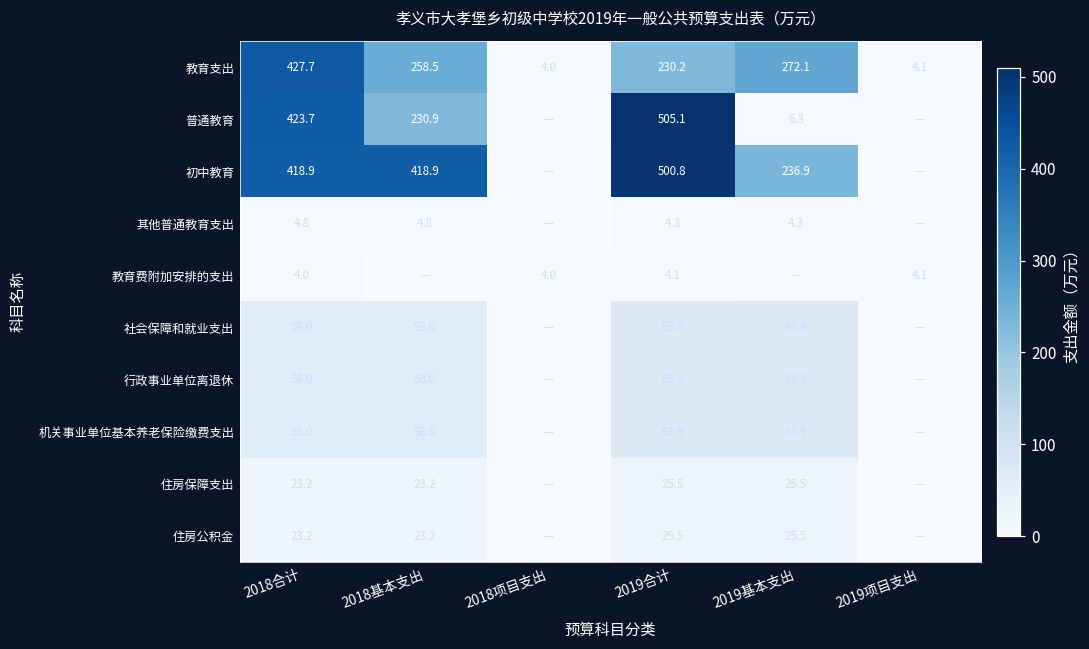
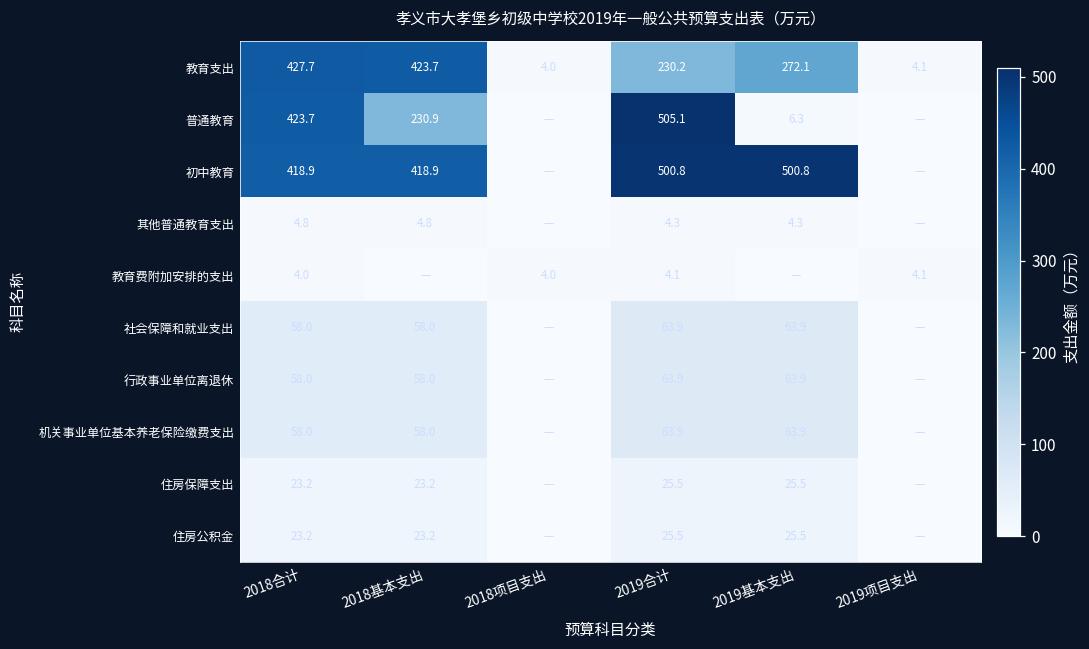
  {
    "教育支出": {
      "2018合计": 427.7,
-     "2018基本支出": 258.5,
+     "2018基本支出": 423.7,
      "2019合计": 230.2,
      "2019基本支出": 272.1
    },
    "普通教育": {
      "2018合计": 423.7,
      "2018基本支出": 230.9,
      "2019合计": 505.1
    },
    "初中教育": {
      "2018合计": 418.9,
      "2018基本支出": 418.9,
      "2019合计": 500.8,
-     "2019基本支出": 236.9
+     "2019基本支出": 500.8
    }
  }
